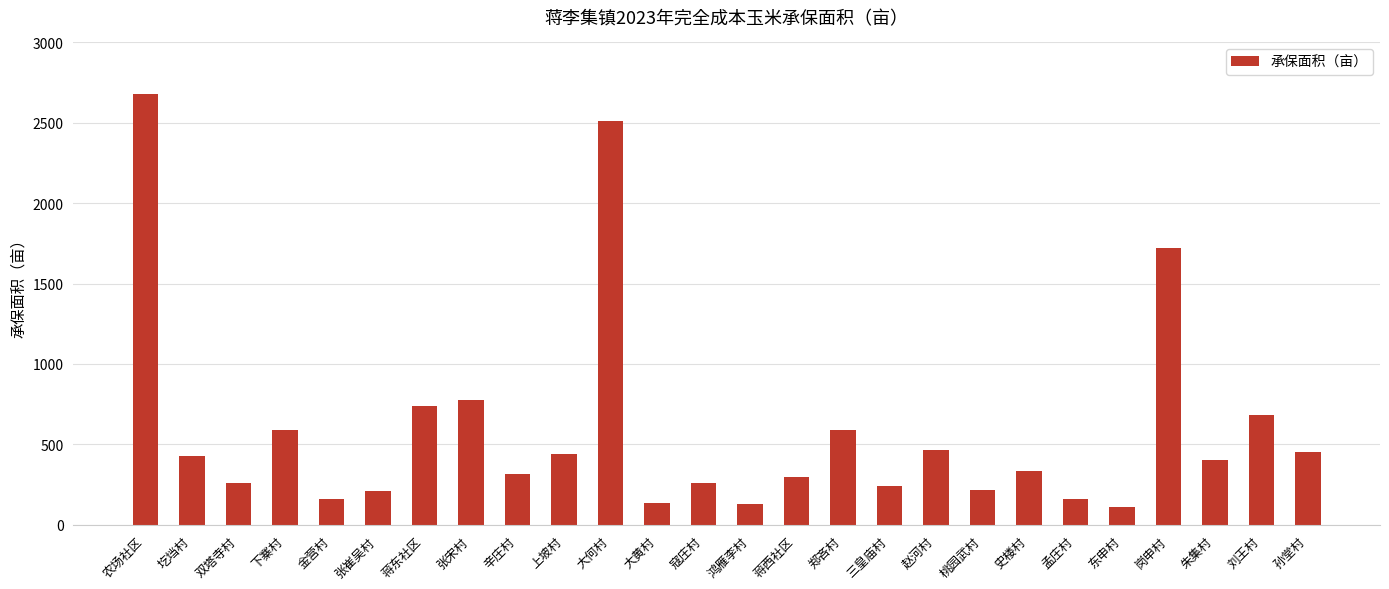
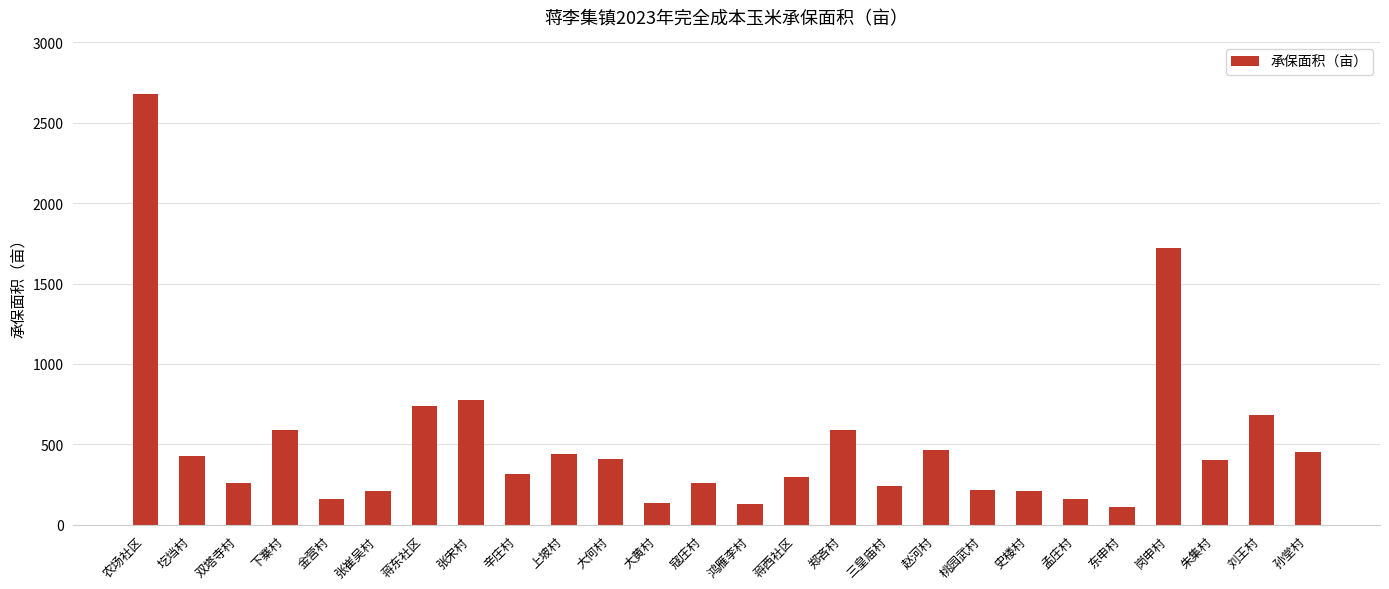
  {
    "农场社区": 2680,
    "圪垱村": 430,
    "双塔寺村": 260,
    "下寨村": 590,
    "金营村": 160,
    "张崔吴村": 210,
    "蒋东社区": 740,
    "张宋村": 780,
    "辛庄村": 320,
    "上坡村": 440,
-   "大何村": 2510,
+   "大何村": 410,
    "大黄村": 140,
    "寇庄村": 260,
    "鸿雁李村": 130,
    "蒋西社区": 300,
    "郑吝村": 590,
    "三皇庙村": 240,
    "赵河村": 460,
    "桃园武村": 210,
-   "史楼村": 330,
+   "史楼村": 210,
    "孟庄村": 160,
    "东申村": 110,
    "岗申村": 1720,
    "朱集村": 410,
    "刘王村": 690,
    "孙堂村": 450
  }
